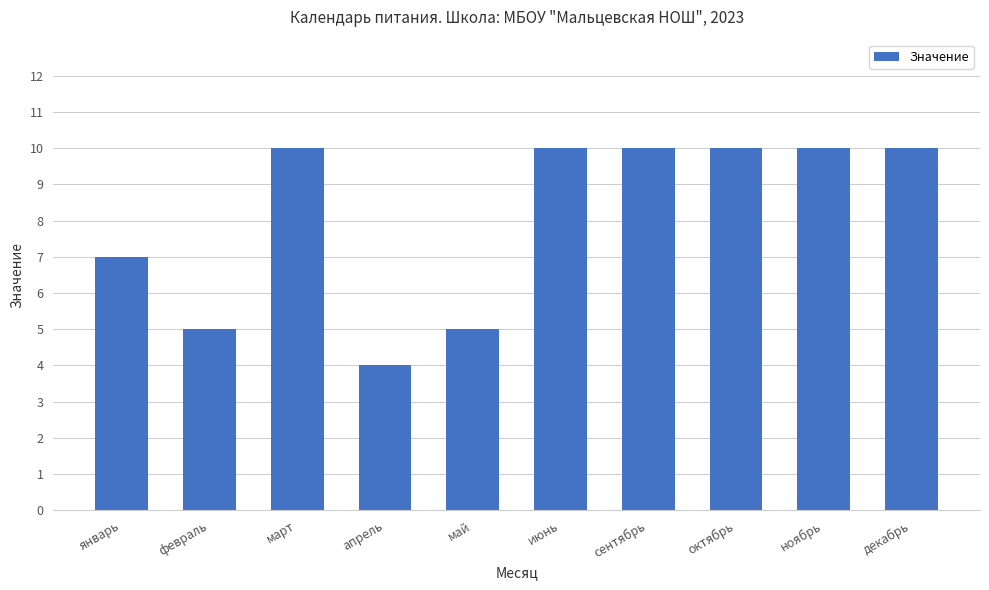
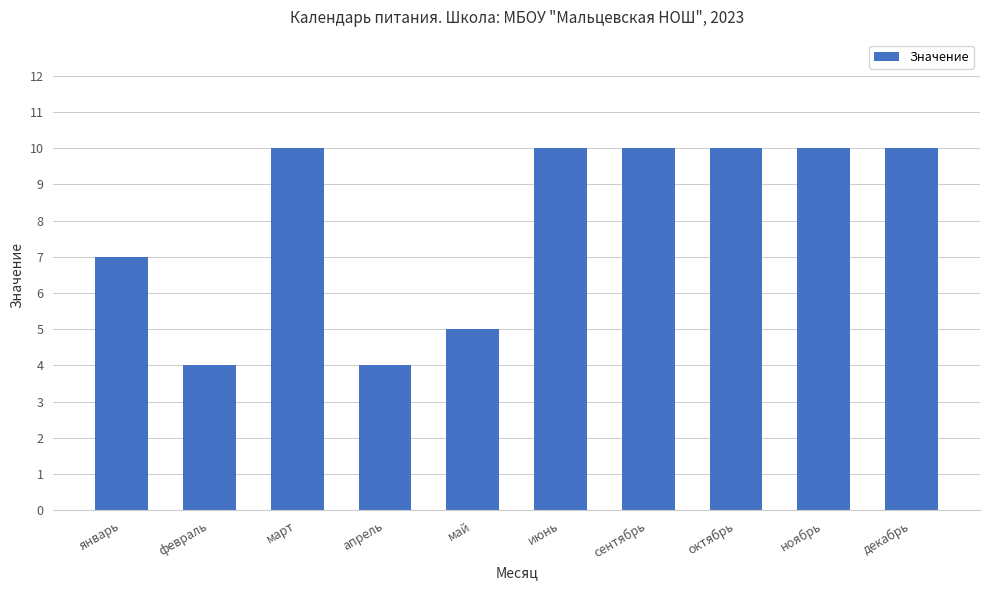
  {
    "январь": 7,
-   "февраль": 5,
+   "февраль": 4,
    "март": 10,
    "апрель": 4,
    "май": 5,
    "июнь": 10,
    "сентябрь": 10,
    "октябрь": 10,
    "ноябрь": 10,
    "декабрь": 10
  }
